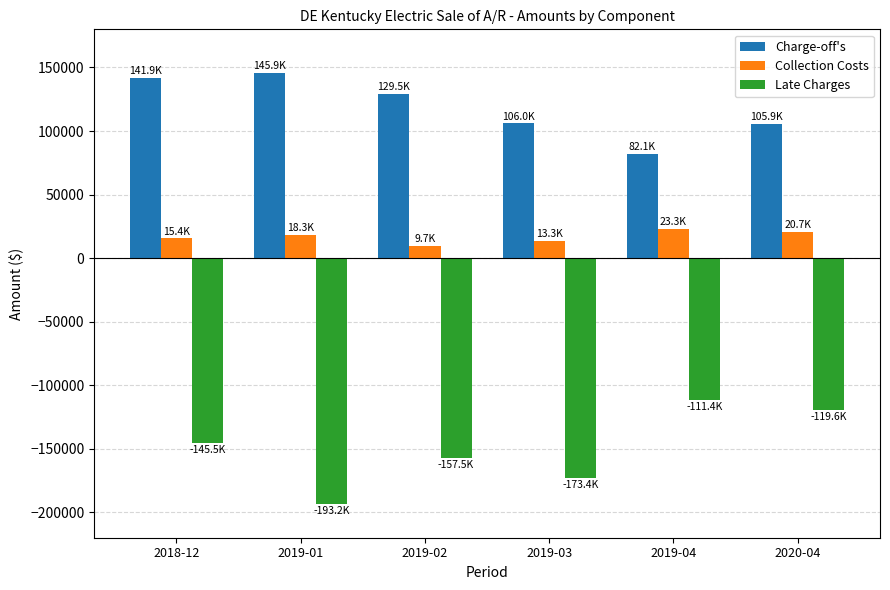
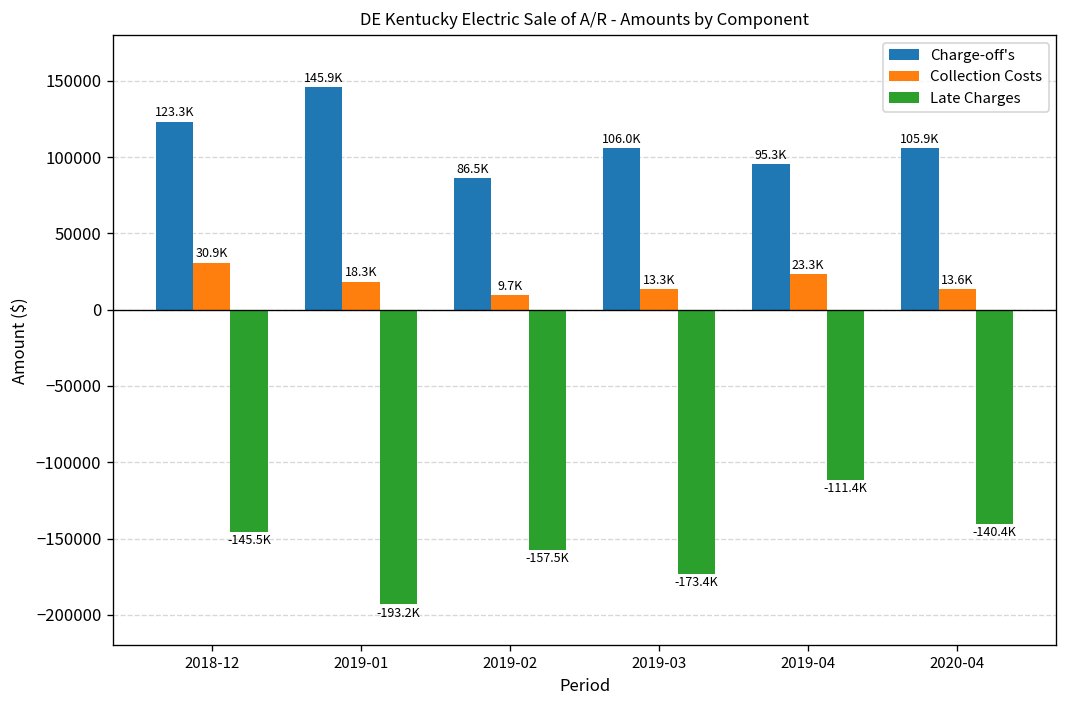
  {
    "Charge-off's": {
-     "2018-12": "141.9K",
+     "2018-12": "123.3K",
      "2019-01": "145.9K",
-     "2019-02": "129.5K",
+     "2019-02": "86.5K",
      "2019-03": "106.0K",
-     "2019-04": "82.1K",
+     "2019-04": "95.3K",
      "2020-04": "105.9K"
    },
    "Collection Costs": {
-     "2018-12": "15.4K",
+     "2018-12": "30.9K",
      "2019-01": "18.3K",
      "2019-02": "9.7K",
      "2019-03": "13.3K",
      "2019-04": "23.3K",
-     "2020-04": "20.7K"
+     "2020-04": "13.6K"
    },
    "Late Charges": {
      "2018-12": "-145.5K",
      "2019-01": "-193.2K",
      "2019-02": "-157.5K",
      "2019-03": "-173.4K",
      "2019-04": "-111.4K",
-     "2020-04": "-119.6K"
+     "2020-04": "-140.4K"
    }
  }
